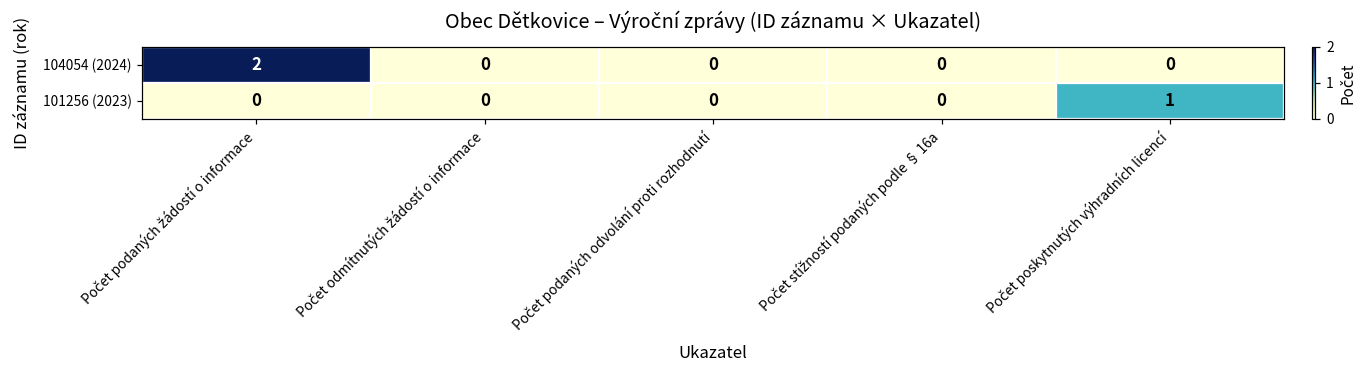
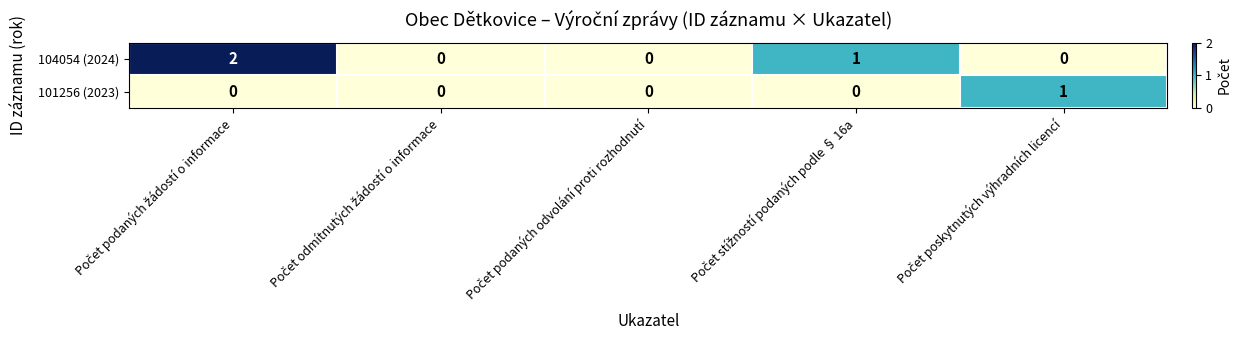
  {
    "104054 (2024)": {
      "Počet podaných žádostí o informace": 2,
      "Počet odmítnutých žádostí o informace": 0,
      "Počet podaných odvolání proti rozhodnutí": 0,
-     "Počet stížností podaných podle § 16a": 0,
+     "Počet stížností podaných podle § 16a": 1,
      "Počet poskytnutých výhradních licencí": 0
    },
    "101256 (2023)": {
      "Počet podaných žádostí o informace": 0,
      "Počet odmítnutých žádostí o informace": 0,
      "Počet podaných odvolání proti rozhodnutí": 0,
      "Počet stížností podaných podle § 16a": 0,
      "Počet poskytnutých výhradních licencí": 1
    }
  }
